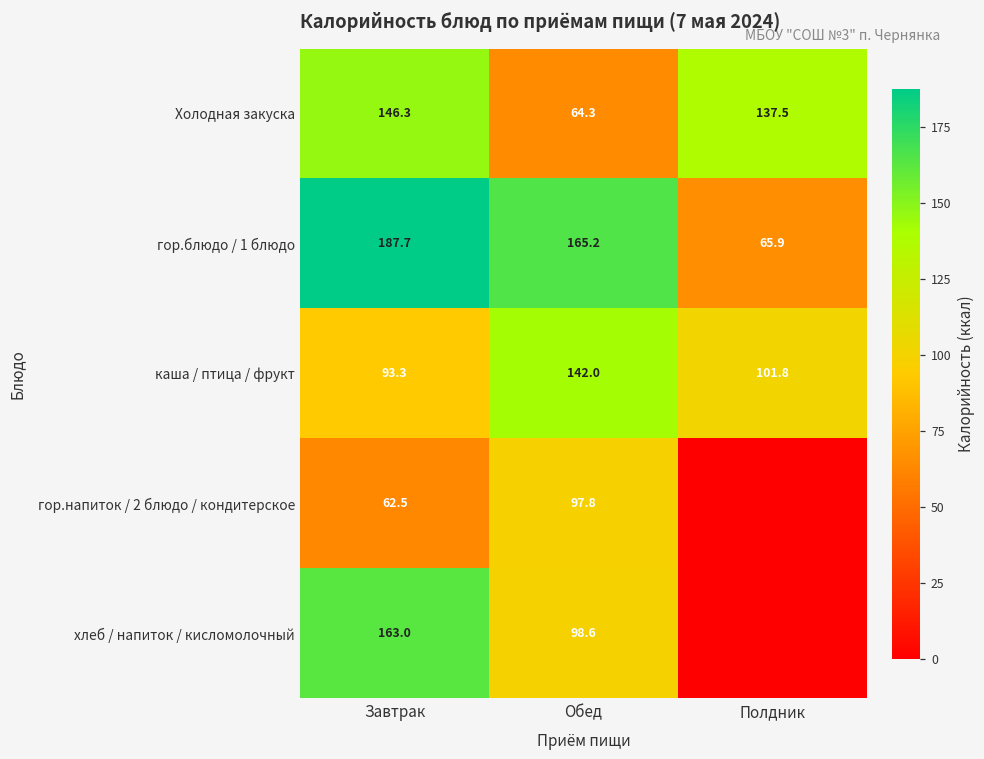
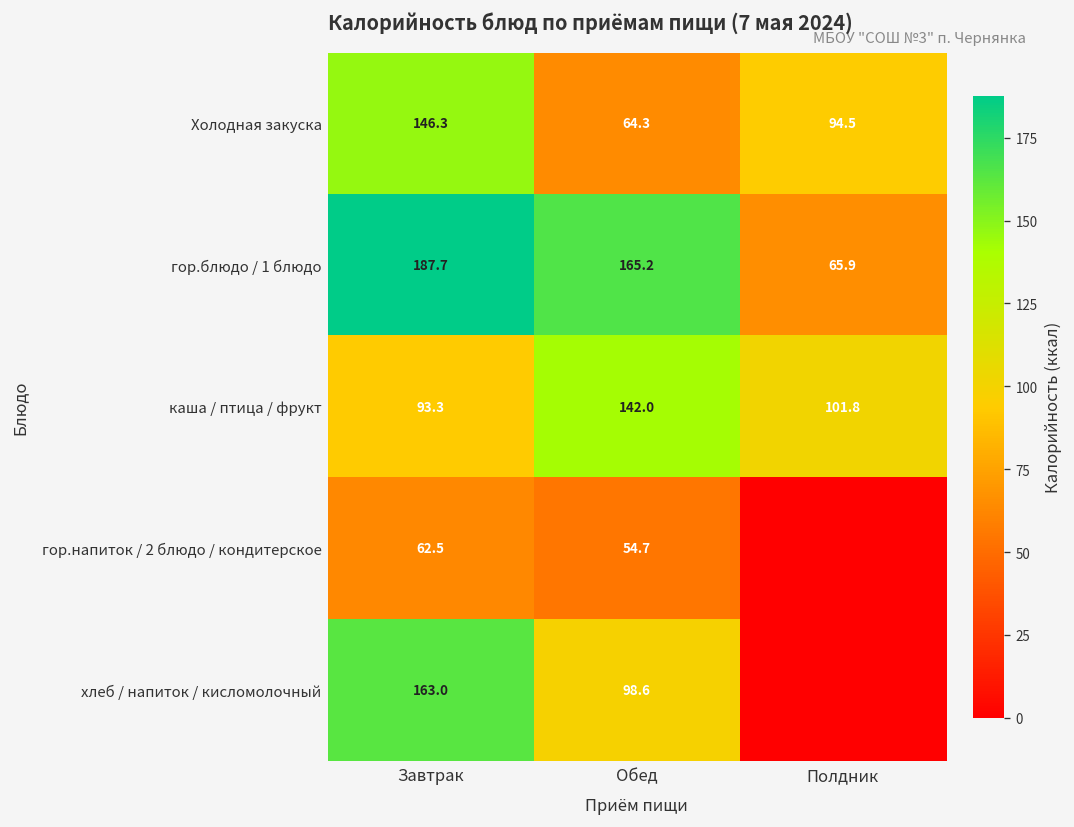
  {
    "Холодная закуска": {
      "Завтрак": 146.3,
      "Обед": 64.3,
-     "Полдник": 137.5
+     "Полдник": 94.5
    },
    "гор.блюдо / 1 блюдо": {
      "Завтрак": 187.7,
      "Обед": 165.2,
      "Полдник": 65.9
    },
    "каша / птица / фрукт": {
      "Завтрак": 93.3,
      "Обед": 142.0,
      "Полдник": 101.8
    },
    "гор.напиток / 2 блюдо / кондитерское": {
      "Завтрак": 62.5,
-     "Обед": 97.8
+     "Обед": 54.7
    },
    "хлеб / напиток / кисломолочный": {
      "Завтрак": 163.0,
      "Обед": 98.6
    }
  }
